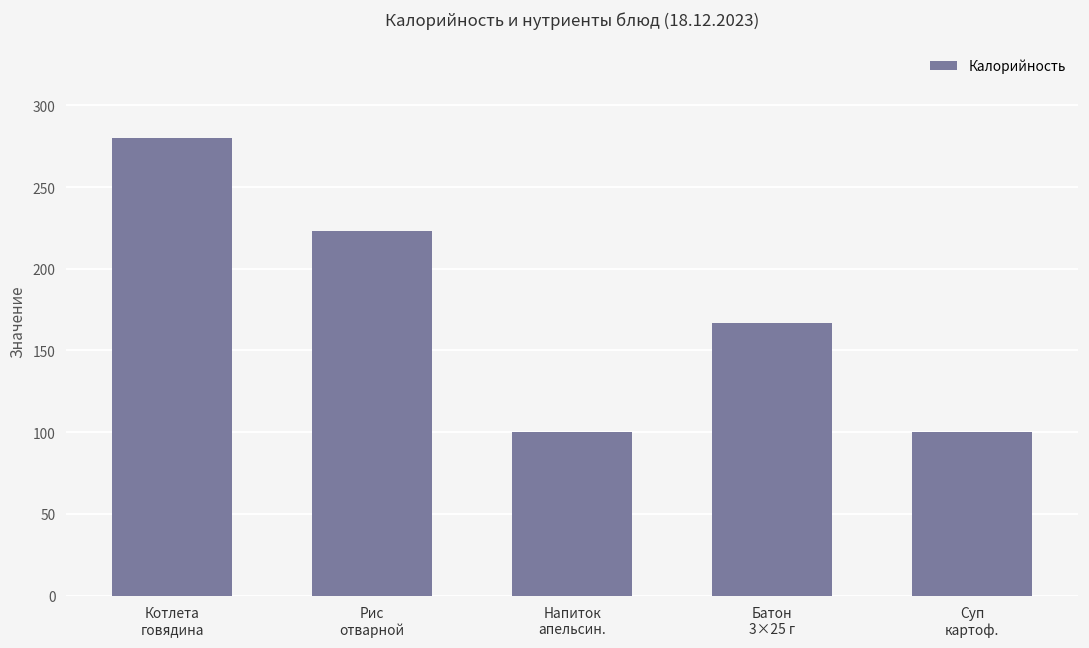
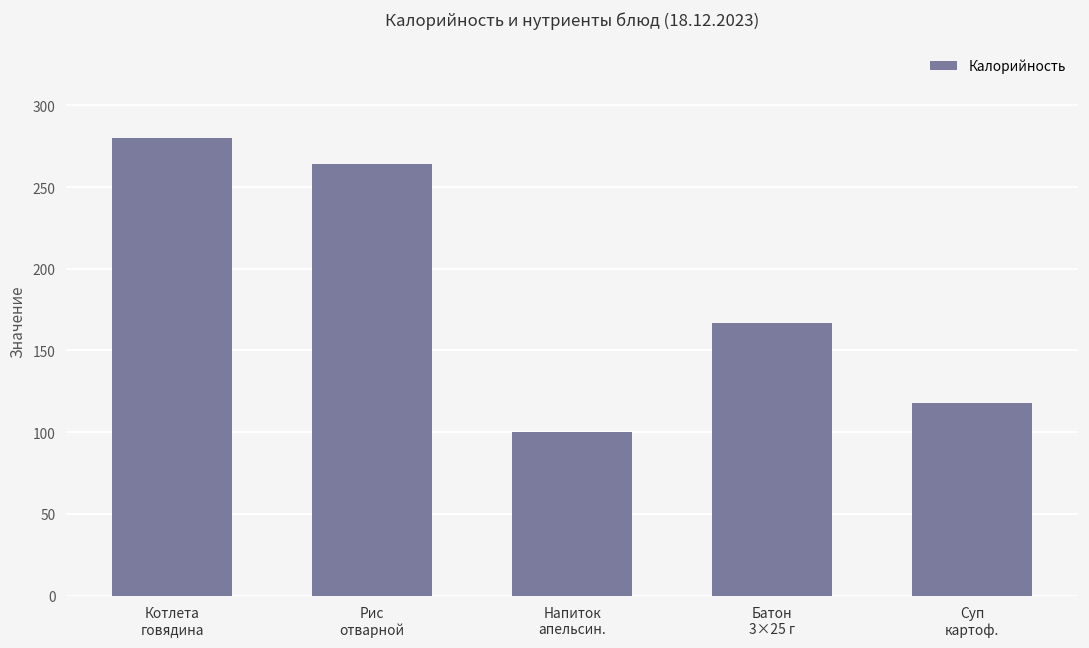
  {
    "Котлета говядина": 280,
-   "Рис отварной": 223,
+   "Рис отварной": 264,
    "Напиток апельсин.": 100,
    "Батон 3×25 г": 167,
-   "Суп картоф.": 100
+   "Суп картоф.": 118
  }
